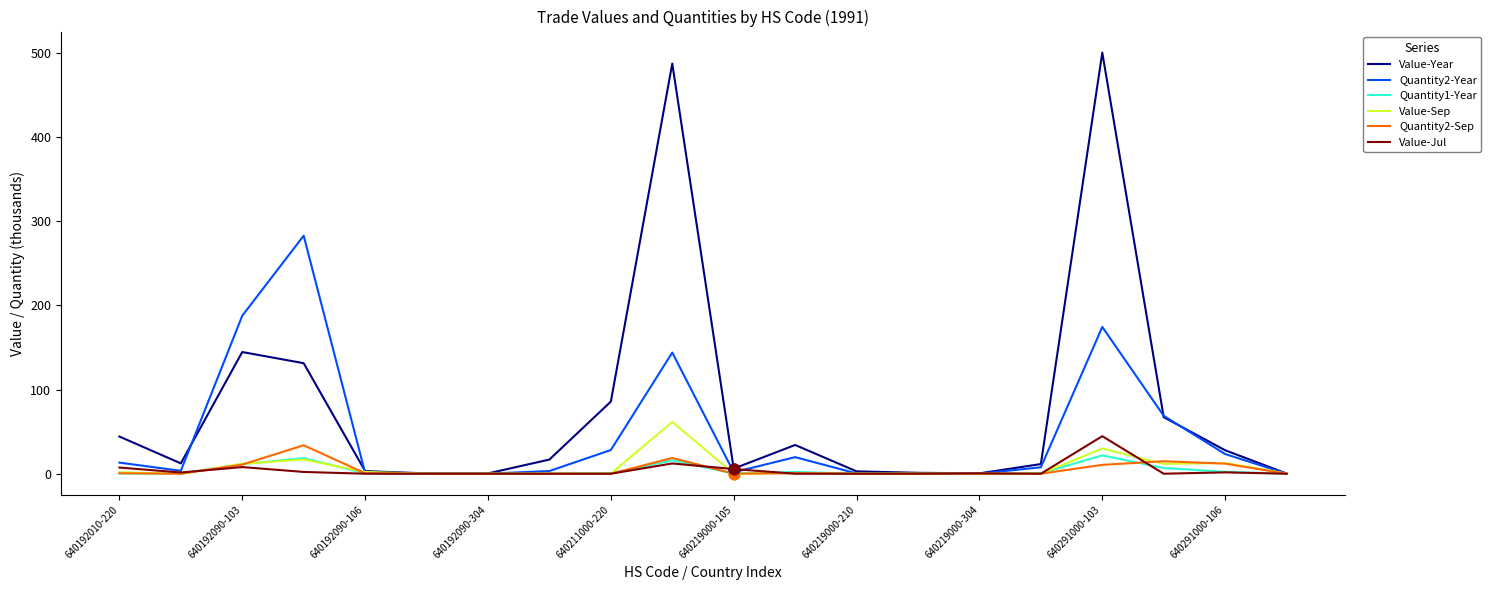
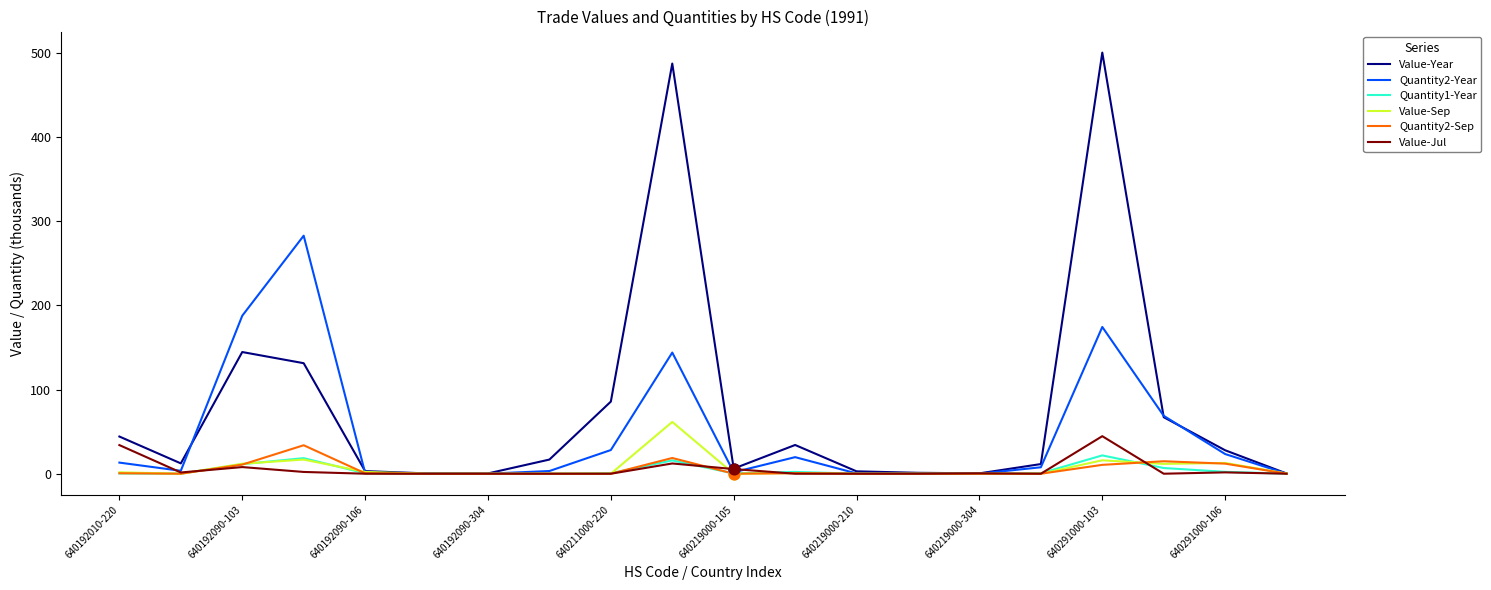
  {
    "Value-Sep": {
-     "640291000-103": 30
+     "640291000-103": 20
    },
    "Quantity2-Sep": {
      "640291000-103": 10
    },
    "Value-Jul": {
-     "640192010-220": 10,
+     "640192010-220": 30,
      "640291000-103": 40
    }
  }
